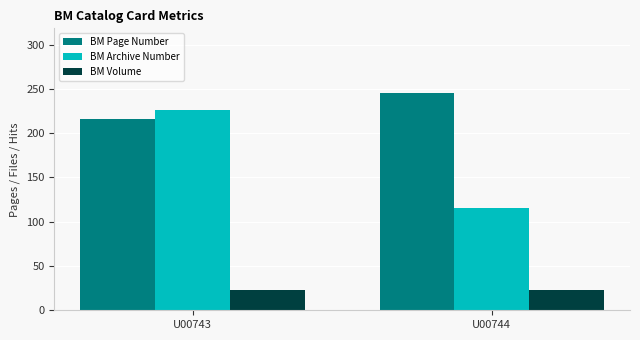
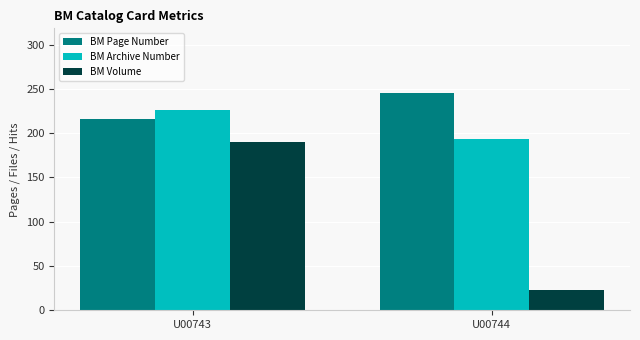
  {
    "BM Page Number": {
      "U00743": 220,
      "U00744": 250
    },
    "BM Archive Number": {
      "U00743": 230,
-     "U00744": 120
+     "U00744": 190
    },
    "BM Volume": {
-     "U00743": 20,
+     "U00743": 190,
      "U00744": 20
    }
  }
